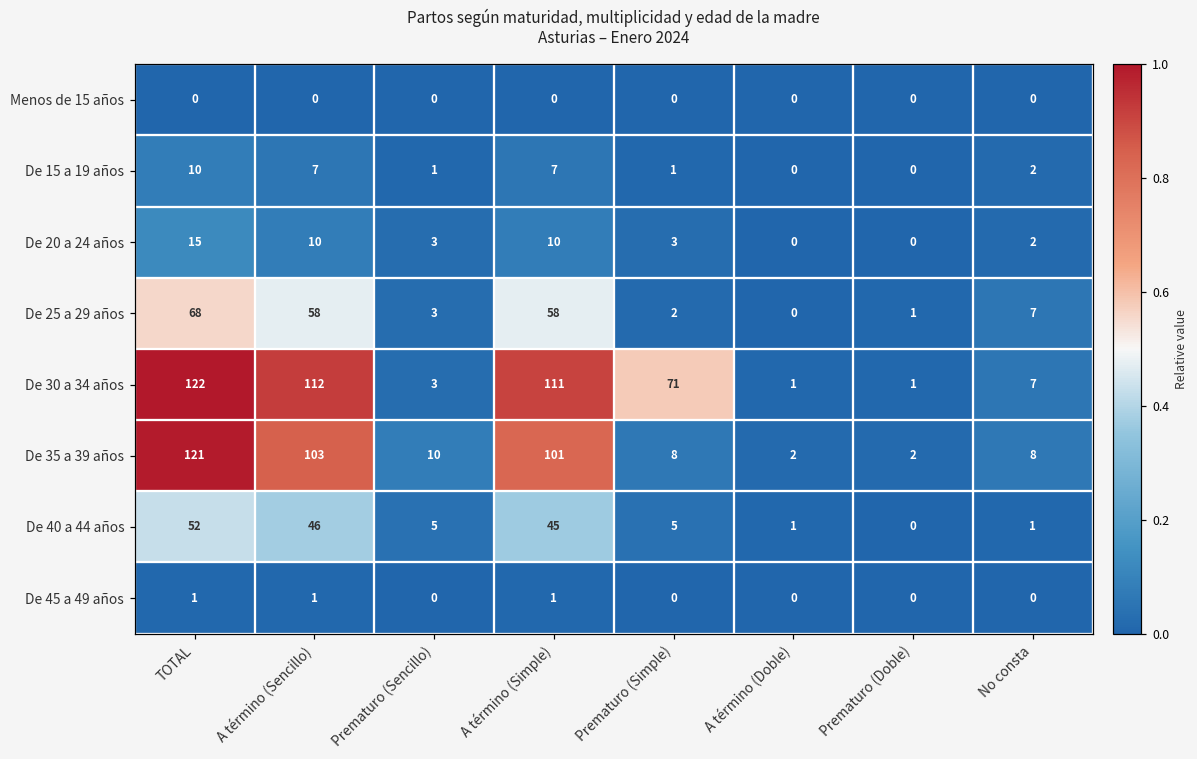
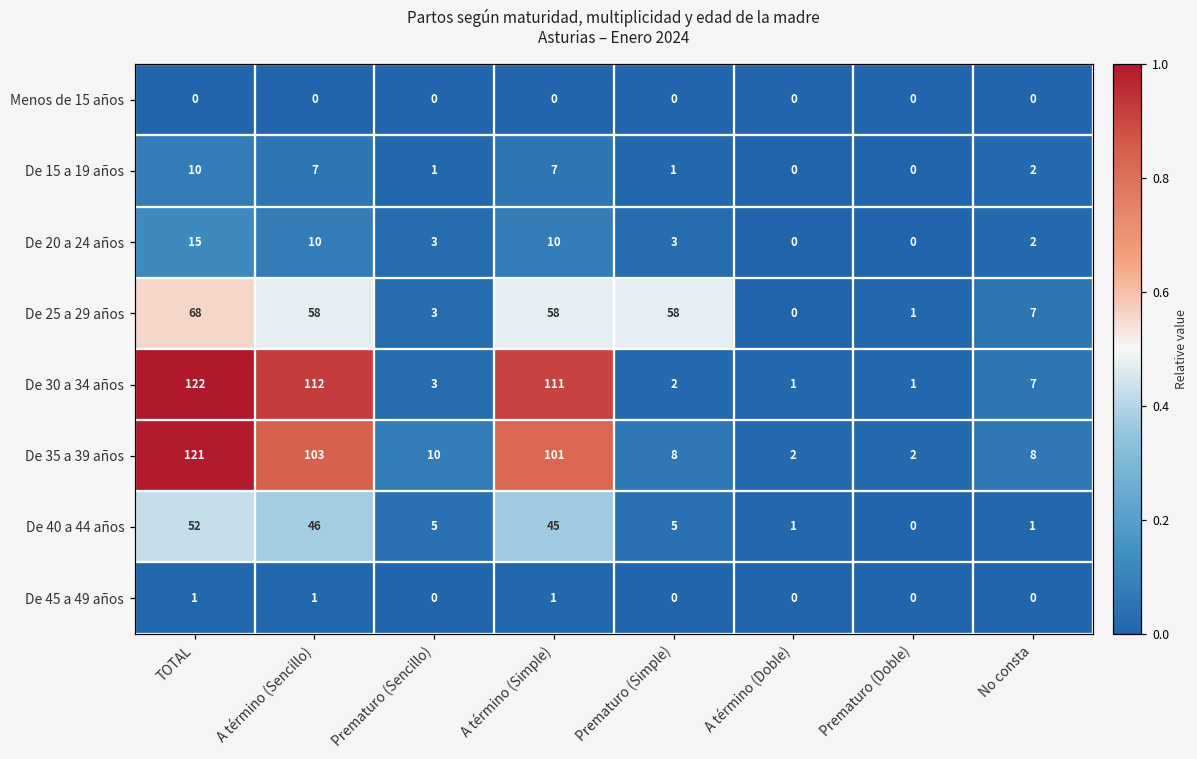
  {
    "Menos de 15 años": {
      "TOTAL": 0,
      "A término (Sencillo)": 0,
      "Prematuro (Sencillo)": 0,
      "A término (Simple)": 0,
      "Prematuro (Simple)": 0,
      "A término (Doble)": 0,
      "Prematuro (Doble)": 0,
      "No consta": 0
    },
    "De 15 a 19 años": {
      "TOTAL": 10,
      "A término (Sencillo)": 7,
      "Prematuro (Sencillo)": 1,
      "A término (Simple)": 7,
      "Prematuro (Simple)": 1,
      "A término (Doble)": 0,
      "Prematuro (Doble)": 0,
      "No consta": 2
    },
    "De 20 a 24 años": {
      "TOTAL": 15,
      "A término (Sencillo)": 10,
      "Prematuro (Sencillo)": 3,
      "A término (Simple)": 10,
      "Prematuro (Simple)": 3,
      "A término (Doble)": 0,
      "Prematuro (Doble)": 0,
      "No consta": 2
    },
    "De 25 a 29 años": {
      "TOTAL": 68,
      "A término (Sencillo)": 58,
      "Prematuro (Sencillo)": 3,
      "A término (Simple)": 58,
-     "Prematuro (Simple)": 2,
+     "Prematuro (Simple)": 58,
      "A término (Doble)": 0,
      "Prematuro (Doble)": 1,
      "No consta": 7
    },
    "De 30 a 34 años": {
      "TOTAL": 122,
      "A término (Sencillo)": 112,
      "Prematuro (Sencillo)": 3,
      "A término (Simple)": 111,
-     "Prematuro (Simple)": 71,
+     "Prematuro (Simple)": 2,
      "A término (Doble)": 1,
      "Prematuro (Doble)": 1,
      "No consta": 7
    },
    "De 35 a 39 años": {
      "TOTAL": 121,
      "A término (Sencillo)": 103,
      "Prematuro (Sencillo)": 10,
      "A término (Simple)": 101,
      "Prematuro (Simple)": 8,
      "A término (Doble)": 2,
      "Prematuro (Doble)": 2,
      "No consta": 8
    },
    "De 40 a 44 años": {
      "TOTAL": 52,
      "A término (Sencillo)": 46,
      "Prematuro (Sencillo)": 5,
      "A término (Simple)": 45,
      "Prematuro (Simple)": 5,
      "A término (Doble)": 1,
      "Prematuro (Doble)": 0,
      "No consta": 1
    },
    "De 45 a 49 años": {
      "TOTAL": 1,
      "A término (Sencillo)": 1,
      "Prematuro (Sencillo)": 0,
      "A término (Simple)": 1,
      "Prematuro (Simple)": 0,
      "A término (Doble)": 0,
      "Prematuro (Doble)": 0,
      "No consta": 0
    }
  }
